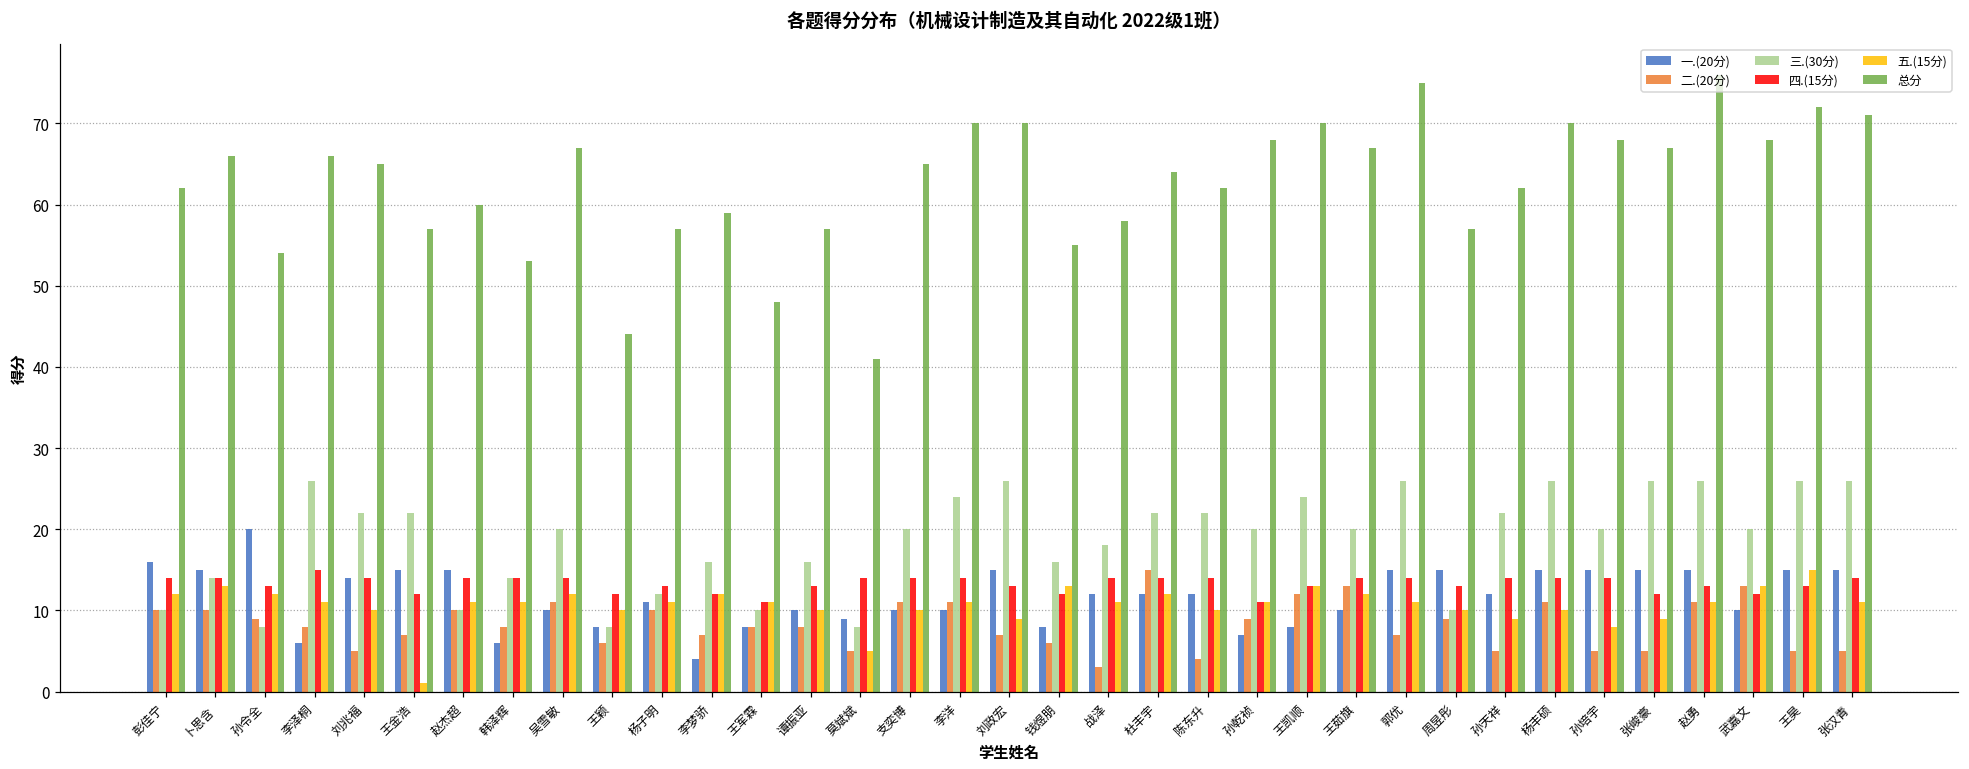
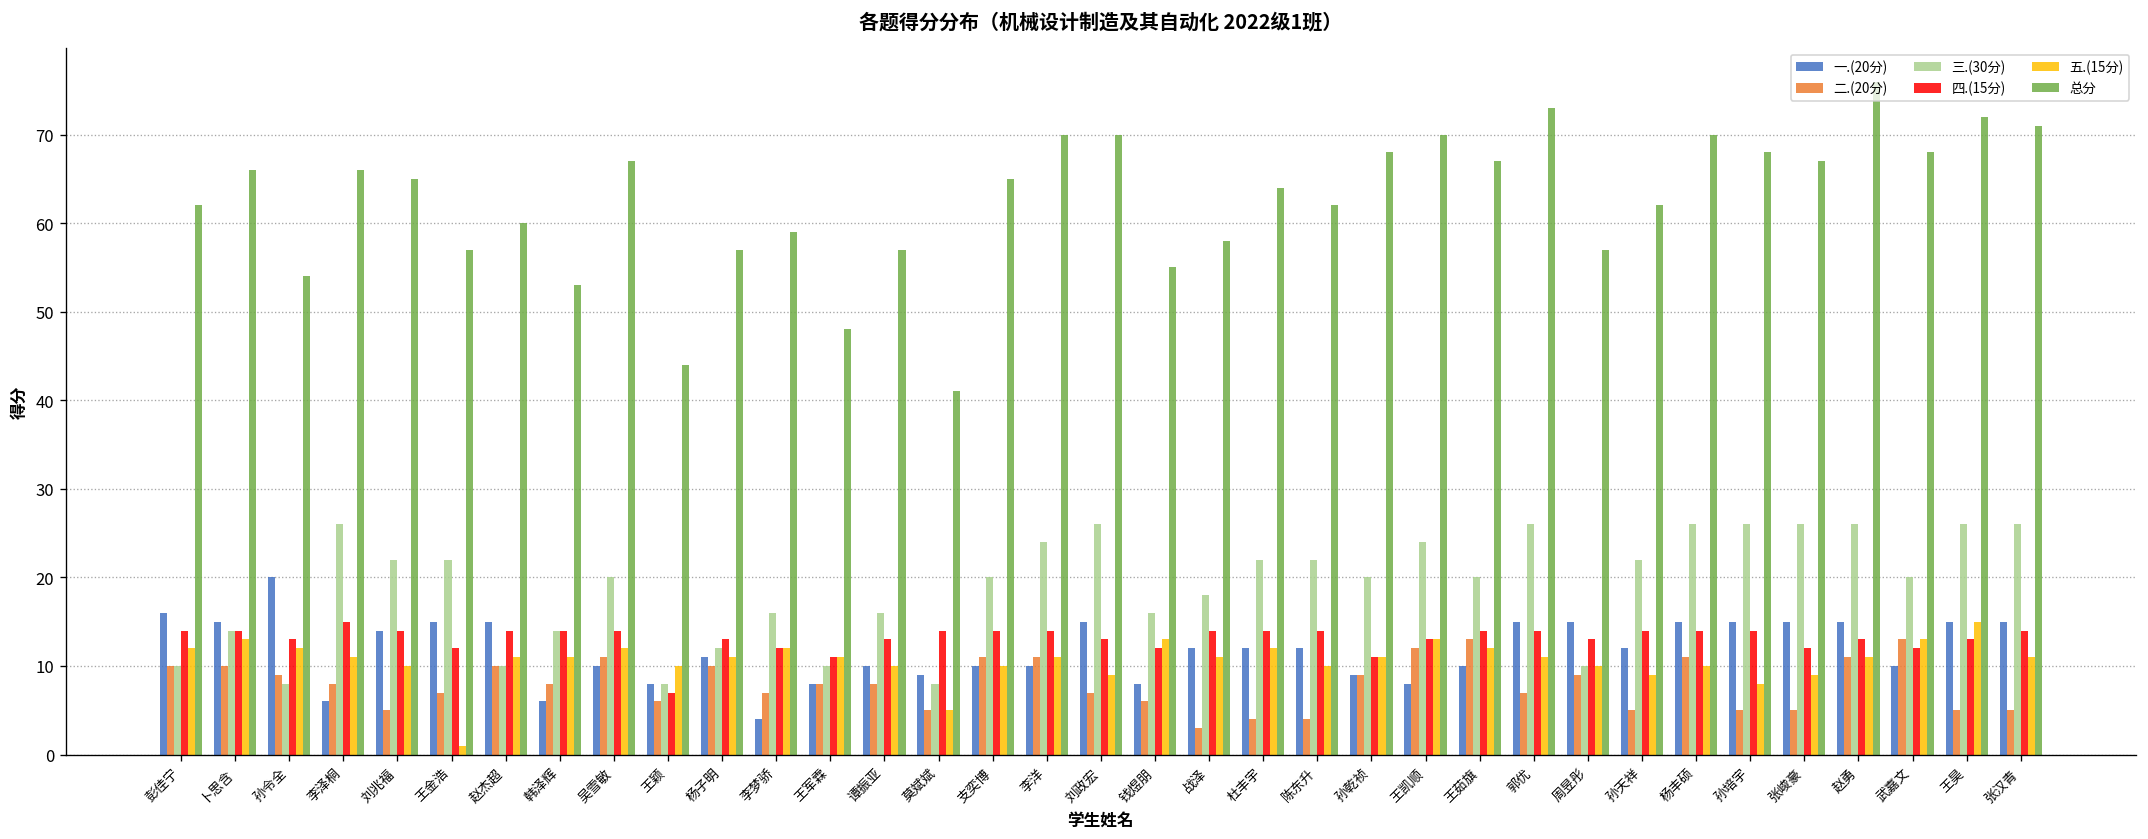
  {
    "一.(20分)": {
      "彭佳宁": 16,
      "卜思含": 15,
      "孙令全": 20,
      "李泽桐": 6,
      "刘兆福": 14,
      "王金浩": 15,
      "赵杰超": 15,
      "韩泽辉": 6,
      "吴雪敏": 10,
      "王颖": 8,
      "杨子明": 11,
      "李梦骄": 4,
      "王军霖": 8,
      "谭振亚": 10,
      "莫斌斌": 9,
      "支奕博": 10,
      "李洋": 10,
      "刘政宏": 15,
      "钱煜朋": 8,
      "战泽": 12,
      "杜丰宇": 12,
      "陈东升": 12,
-     "孙乾祯": 7,
+     "孙乾祯": 9,
      "王凯顺": 8,
      "王茹旗": 10,
      "郭优": 15,
      "周昱彤": 15,
      "孙天祥": 12,
      "杨丰硕": 15,
      "孙培宇": 15,
      "张峻豪": 15,
      "赵勇": 15,
      "武嘉文": 10,
      "王昊": 15,
      "张汉青": 15
    },
    "二.(20分)": {
      "彭佳宁": 10,
      "卜思含": 10,
      "孙令全": 9,
      "李泽桐": 8,
      "刘兆福": 5,
      "王金浩": 7,
      "赵杰超": 10,
      "韩泽辉": 8,
      "吴雪敏": 11,
      "王颖": 6,
      "杨子明": 10,
      "李梦骄": 7,
      "王军霖": 8,
      "谭振亚": 8,
      "莫斌斌": 5,
      "支奕博": 11,
      "李洋": 11,
      "刘政宏": 7,
      "钱煜朋": 6,
      "战泽": 3,
-     "杜丰宇": 15,
+     "杜丰宇": 4,
      "陈东升": 4,
      "孙乾祯": 9,
      "王凯顺": 12,
      "王茹旗": 13,
      "郭优": 7,
      "周昱彤": 9,
      "孙天祥": 5,
      "杨丰硕": 11,
      "孙培宇": 5,
      "张峻豪": 5,
      "赵勇": 11,
      "武嘉文": 13,
      "王昊": 5,
      "张汉青": 5
    },
    "三.(30分)": {
      "彭佳宁": 10,
      "卜思含": 14,
      "孙令全": 8,
      "李泽桐": 26,
      "刘兆福": 22,
      "王金浩": 22,
      "赵杰超": 10,
      "韩泽辉": 14,
      "吴雪敏": 20,
      "王颖": 8,
      "杨子明": 12,
      "李梦骄": 16,
      "王军霖": 10,
      "谭振亚": 16,
      "莫斌斌": 8,
      "支奕博": 20,
      "李洋": 24,
      "刘政宏": 26,
      "钱煜朋": 16,
      "战泽": 18,
      "杜丰宇": 22,
      "陈东升": 22,
      "孙乾祯": 20,
      "王凯顺": 24,
      "王茹旗": 20,
      "郭优": 26,
      "周昱彤": 10,
      "孙天祥": 22,
      "杨丰硕": 26,
-     "孙培宇": 20,
+     "孙培宇": 26,
      "张峻豪": 26,
      "赵勇": 26,
      "武嘉文": 20,
      "王昊": 26,
      "张汉青": 26
    },
    "四.(15分)": {
      "彭佳宁": 14,
      "卜思含": 14,
      "孙令全": 13,
      "李泽桐": 15,
      "刘兆福": 14,
      "王金浩": 12,
      "赵杰超": 14,
      "韩泽辉": 14,
      "吴雪敏": 14,
-     "王颖": 12,
+     "王颖": 7,
      "杨子明": 13,
      "李梦骄": 12,
      "王军霖": 11,
      "谭振亚": 13,
      "莫斌斌": 14,
      "支奕博": 14,
      "李洋": 14,
      "刘政宏": 13,
      "钱煜朋": 12,
      "战泽": 14,
      "杜丰宇": 14,
      "陈东升": 14,
      "孙乾祯": 11,
      "王凯顺": 13,
      "王茹旗": 14,
      "郭优": 14,
      "周昱彤": 13,
      "孙天祥": 14,
      "杨丰硕": 14,
      "孙培宇": 14,
      "张峻豪": 12,
      "赵勇": 13,
      "武嘉文": 12,
      "王昊": 13,
      "张汉青": 14
    },
    "总分": {
      "彭佳宁": 62,
      "卜思含": 66,
      "孙令全": 54,
      "李泽桐": 66,
      "刘兆福": 65,
      "王金浩": 57,
      "赵杰超": 60,
      "韩泽辉": 53,
      "吴雪敏": 67,
      "王颖": 44,
      "杨子明": 57,
      "李梦骄": 59,
      "王军霖": 48,
      "谭振亚": 57,
      "莫斌斌": 41,
      "支奕博": 65,
      "李洋": 70,
      "刘政宏": 70,
      "钱煜朋": 55,
      "战泽": 58,
      "杜丰宇": 64,
      "陈东升": 62,
      "孙乾祯": 68,
      "王凯顺": 70,
      "王茹旗": 67,
-     "郭优": 75,
+     "郭优": 73,
      "周昱彤": 57,
      "孙天祥": 62,
      "杨丰硕": 70,
      "孙培宇": 68,
      "张峻豪": 67,
      "武嘉文": 68,
      "王昊": 72,
      "张汉青": 71
    }
  }
